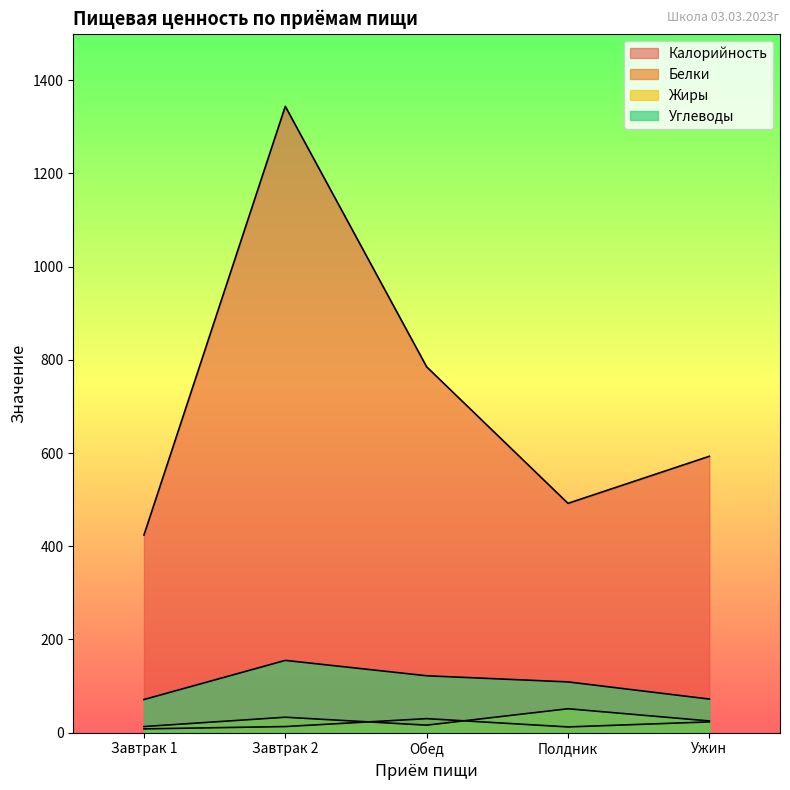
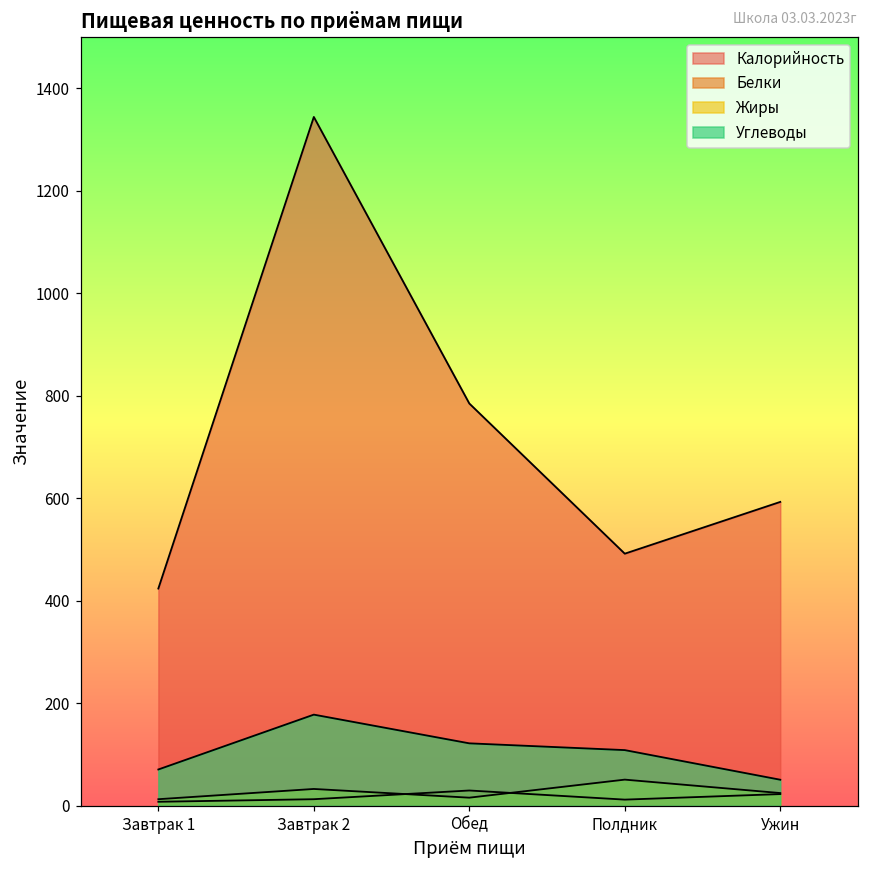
  {
    "Жиры": {
      "Завтрак 2": 30,
      "Обед": 20,
      "Полдник": 50
    },
    "Углеводы": {
      "Завтрак 1": 70,
-     "Завтрак 2": 160,
+     "Завтрак 2": 180,
      "Обед": 120,
      "Полдник": 110,
-     "Ужин": 70
+     "Ужин": 50
    }
  }
